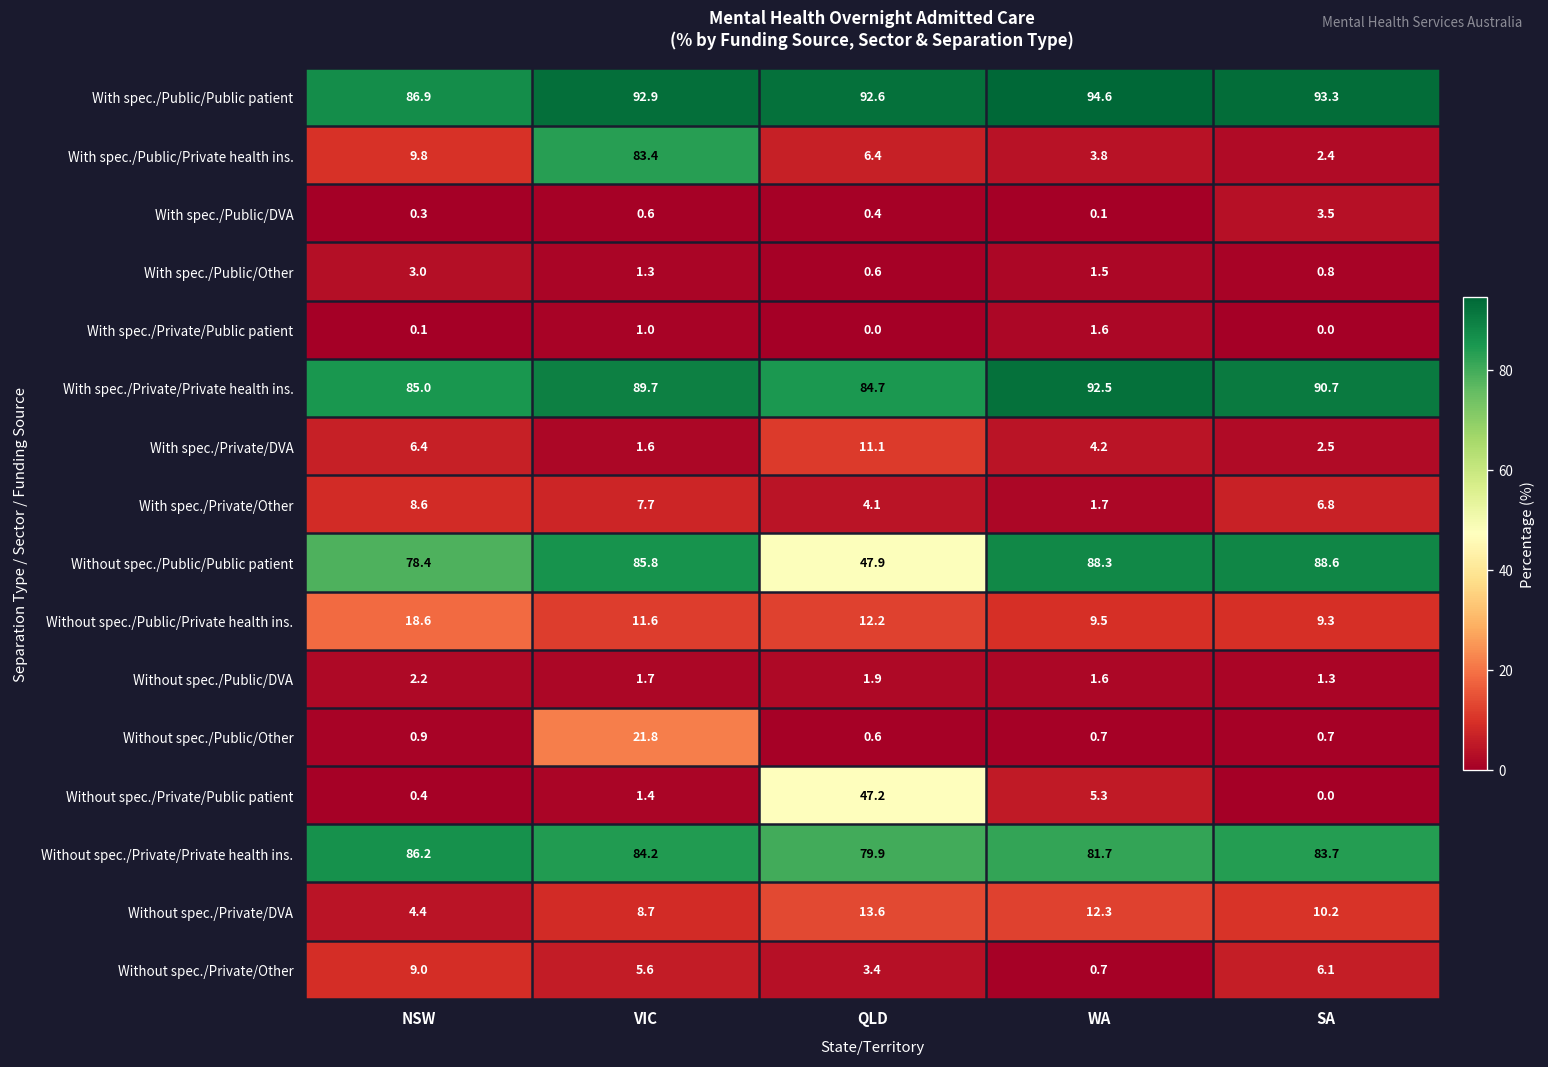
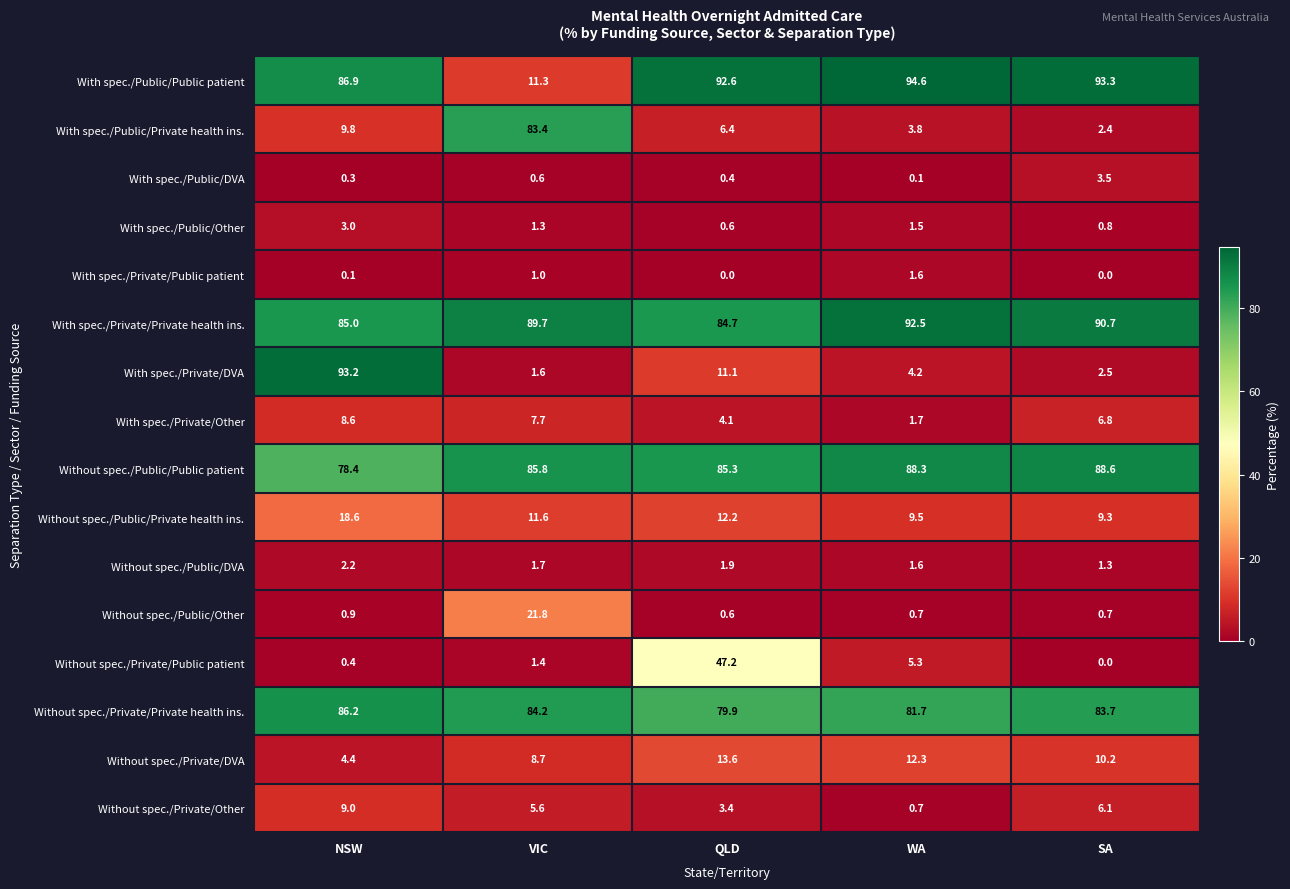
  {
    "With spec./Public/Public patient": {
      "NSW": 86.9,
-     "VIC": 92.9,
+     "VIC": 11.3,
      "QLD": 92.6,
      "WA": 94.6,
      "SA": 93.3
    },
    "With spec./Public/Private health ins.": {
      "NSW": 9.8,
      "VIC": 83.4,
      "QLD": 6.4,
      "WA": 3.8,
      "SA": 2.4
    },
    "With spec./Public/DVA": {
      "NSW": 0.3,
      "VIC": 0.6,
      "QLD": 0.4,
      "WA": 0.1,
      "SA": 3.5
    },
    "With spec./Public/Other": {
      "NSW": 3.0,
      "VIC": 1.3,
      "QLD": 0.6,
      "WA": 1.5,
      "SA": 0.8
    },
    "With spec./Private/Public patient": {
      "NSW": 0.1,
      "VIC": 1.0,
      "QLD": 0.0,
      "WA": 1.6,
      "SA": 0.0
    },
    "With spec./Private/Private health ins.": {
      "NSW": 85.0,
      "VIC": 89.7,
      "QLD": 84.7,
      "WA": 92.5,
      "SA": 90.7
    },
    "With spec./Private/DVA": {
-     "NSW": 6.4,
+     "NSW": 93.2,
      "VIC": 1.6,
      "QLD": 11.1,
      "WA": 4.2,
      "SA": 2.5
    },
    "With spec./Private/Other": {
      "NSW": 8.6,
      "VIC": 7.7,
      "QLD": 4.1,
      "WA": 1.7,
      "SA": 6.8
    },
    "Without spec./Public/Public patient": {
      "NSW": 78.4,
      "VIC": 85.8,
-     "QLD": 47.9,
+     "QLD": 85.3,
      "WA": 88.3,
      "SA": 88.6
    },
    "Without spec./Public/Private health ins.": {
      "NSW": 18.6,
      "VIC": 11.6,
      "QLD": 12.2,
      "WA": 9.5,
      "SA": 9.3
    },
    "Without spec./Public/DVA": {
      "NSW": 2.2,
      "VIC": 1.7,
      "QLD": 1.9,
      "WA": 1.6,
      "SA": 1.3
    },
    "Without spec./Public/Other": {
      "NSW": 0.9,
      "VIC": 21.8,
      "QLD": 0.6,
      "WA": 0.7,
      "SA": 0.7
    },
    "Without spec./Private/Public patient": {
      "NSW": 0.4,
      "VIC": 1.4,
      "QLD": 47.2,
      "WA": 5.3,
      "SA": 0.0
    },
    "Without spec./Private/Private health ins.": {
      "NSW": 86.2,
      "VIC": 84.2,
      "QLD": 79.9,
      "WA": 81.7,
      "SA": 83.7
    },
    "Without spec./Private/DVA": {
      "NSW": 4.4,
      "VIC": 8.7,
      "QLD": 13.6,
      "WA": 12.3,
      "SA": 10.2
    },
    "Without spec./Private/Other": {
      "NSW": 9.0,
      "VIC": 5.6,
      "QLD": 3.4,
      "WA": 0.7,
      "SA": 6.1
    }
  }
